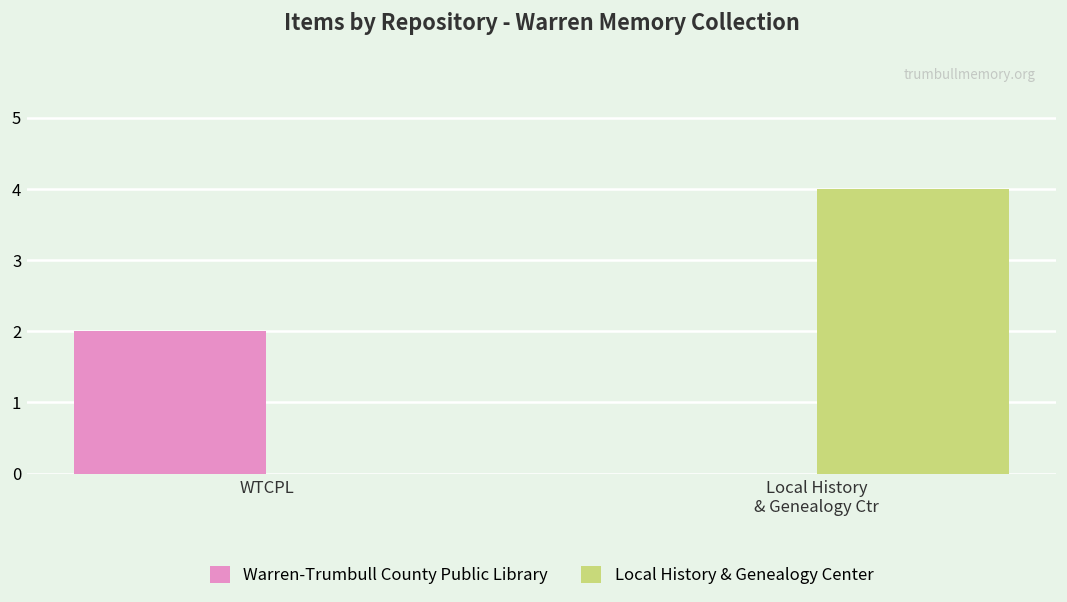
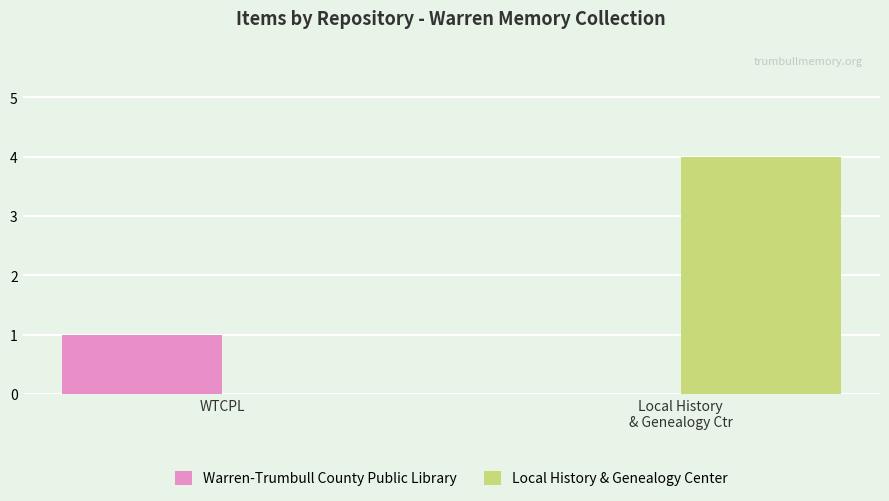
  {
    "Warren-Trumbull County Public Library": {
-     "WTCPL": 2,
+     "WTCPL": 1,
      "Local History & Genealogy Ctr": 0
    },
    "Local History & Genealogy Center": {
      "WTCPL": 0,
      "Local History & Genealogy Ctr": 4
    }
  }
